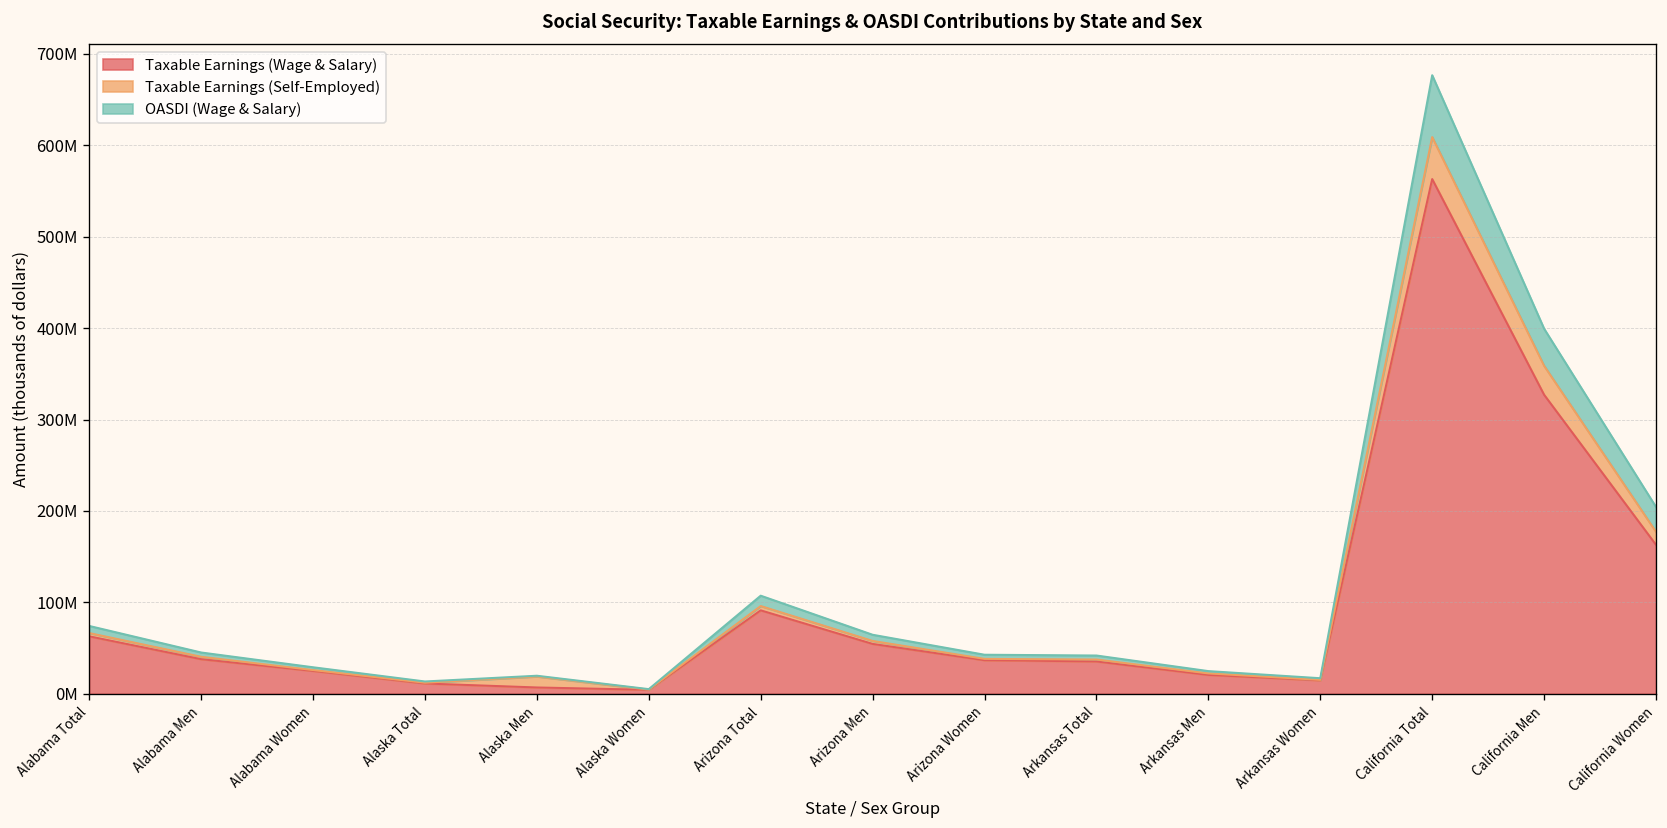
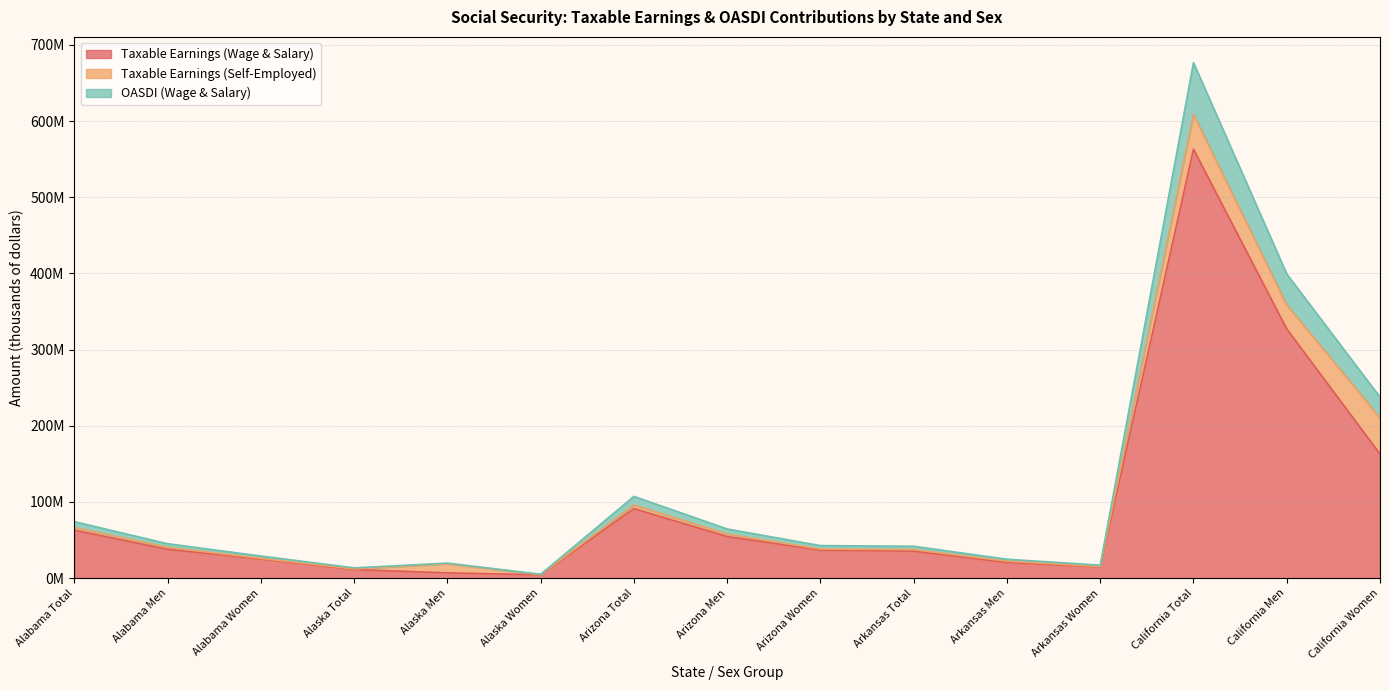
  {
    "Taxable Earnings (Wage & Salary)": {
      "Alabama Total": 60000000,
      "Alaska Men": 10000000,
      "Arizona Total": 90000000,
      "California Total": 560000000,
      "California Men": 330000000,
      "California Women": 160000000
    },
    "Taxable Earnings (Self-Employed)": {
      "Alabama Total": 0,
      "Arizona Total": 0,
      "California Total": 50000000,
      "California Men": 30000000,
-     "California Women": 10000000
+     "California Women": 50000000
    },
    "OASDI (Wage & Salary)": {
      "Alabama Total": 10000000,
      "Alabama Men": 0,
      "Arizona Total": 10000000,
      "Arizona Men": 10000000,
      "Arizona Women": 0,
      "Arkansas Total": 0,
      "California Total": 70000000,
      "California Men": 40000000,
      "California Women": 30000000
    }
  }
